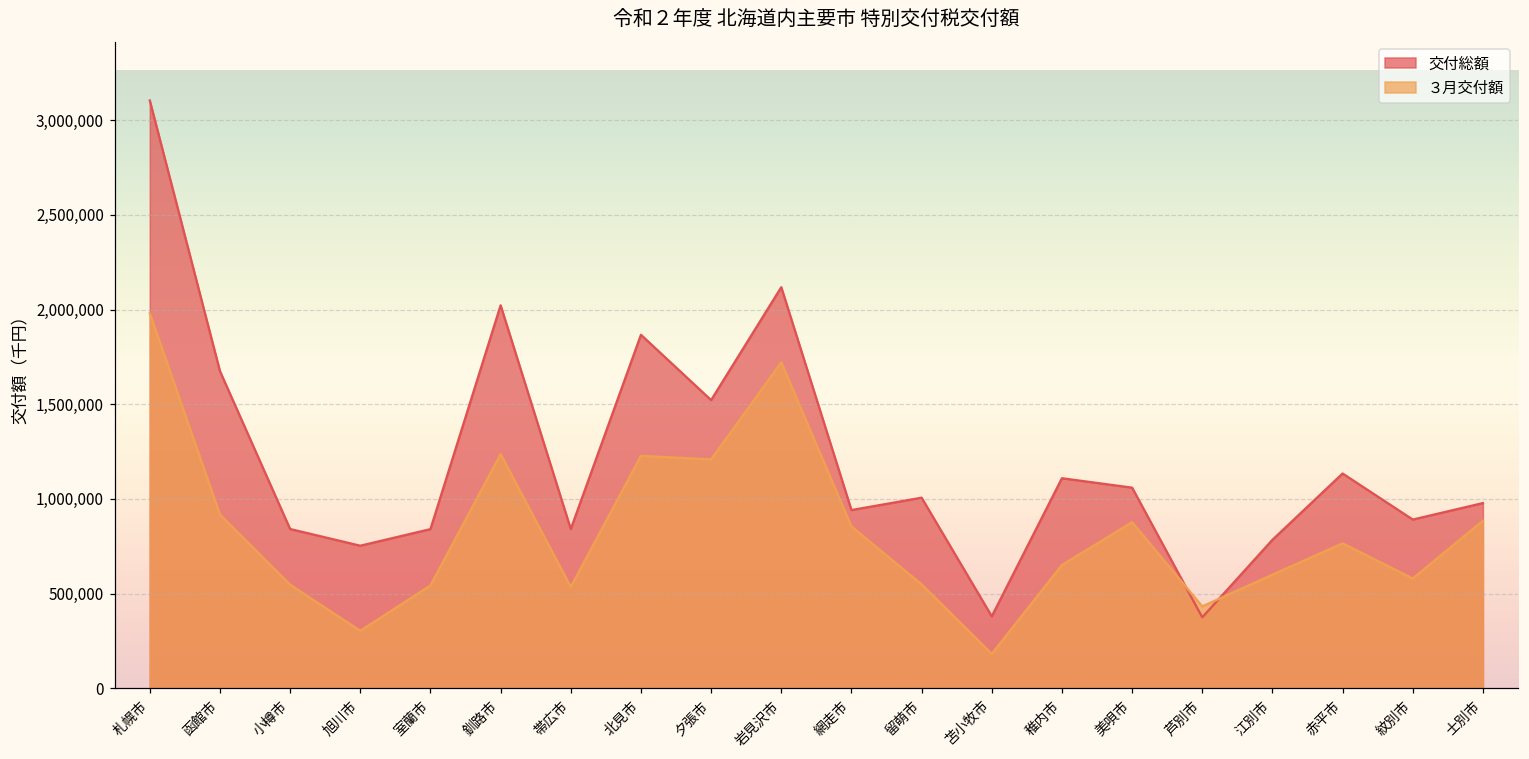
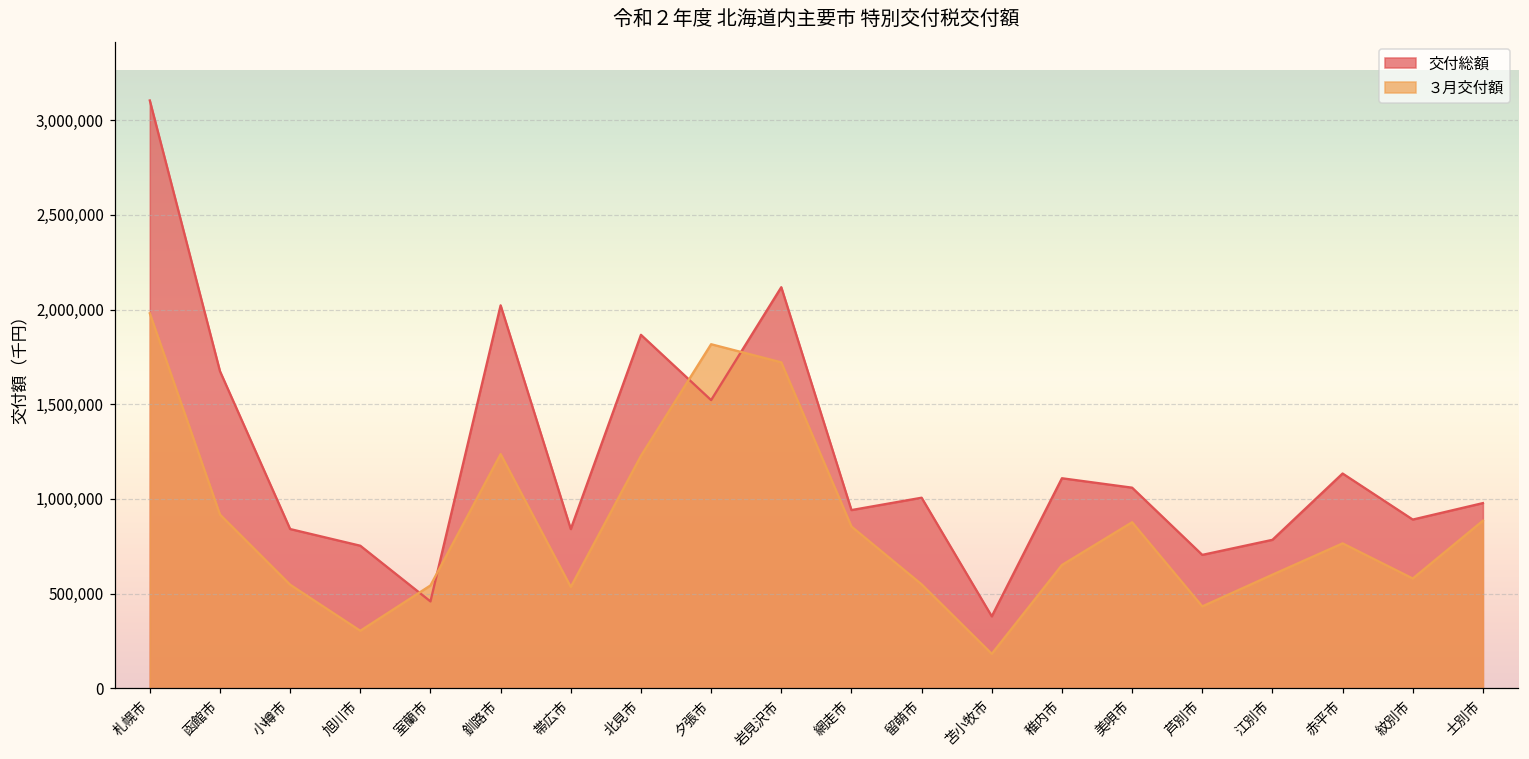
  {
    "交付総額": {
      "札幌市": "3,100,000",
      "函館市": "1,670,000",
      "小樽市": "840,000",
      "旭川市": "750,000",
-     "室蘭市": "840,000",
+     "室蘭市": "460,000",
      "釧路市": "2,020,000",
      "帯広市": "840,000",
      "北見市": "1,870,000",
      "夕張市": "1,520,000",
      "岩見沢市": "2,120,000",
      "網走市": "940,000",
      "留萌市": "1,010,000",
      "苫小牧市": "380,000",
      "稚内市": "1,110,000",
      "美唄市": "1,060,000",
-     "芦別市": "370,000",
+     "芦別市": "700,000",
      "江別市": "780,000",
      "赤平市": "1,130,000",
      "紋別市": "890,000",
      "士別市": "980,000"
    },
    "３月交付額": {
      "札幌市": "1,980,000",
      "函館市": "920,000",
      "小樽市": "550,000",
      "旭川市": "300,000",
      "室蘭市": "540,000",
      "釧路市": "1,240,000",
      "帯広市": "540,000",
      "北見市": "1,230,000",
-     "夕張市": "1,210,000",
+     "夕張市": "1,820,000",
      "岩見沢市": "1,720,000",
      "網走市": "850,000",
      "留萌市": "550,000",
      "苫小牧市": "180,000",
      "稚内市": "650,000",
      "美唄市": "880,000",
      "芦別市": "430,000",
      "江別市": "600,000",
      "赤平市": "770,000",
      "紋別市": "580,000",
      "士別市": "890,000"
    }
  }
